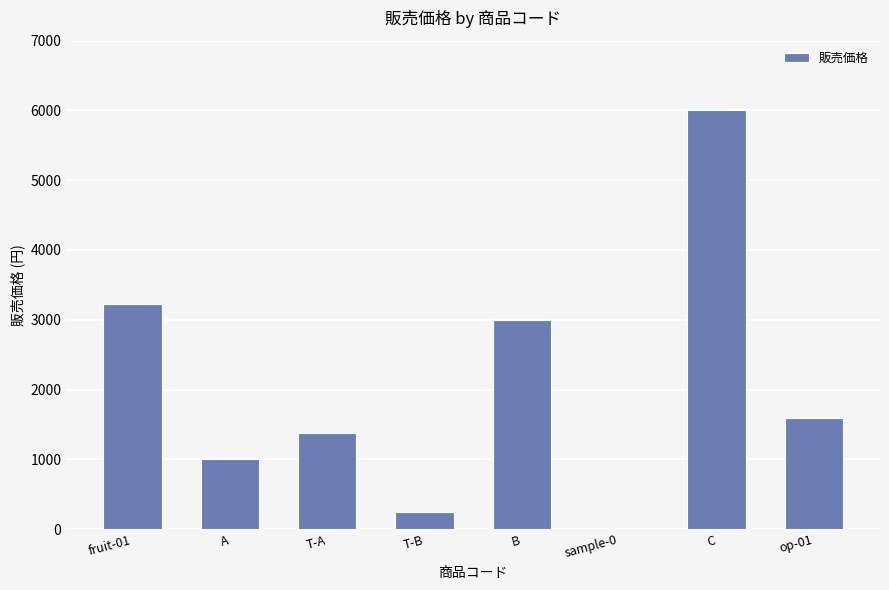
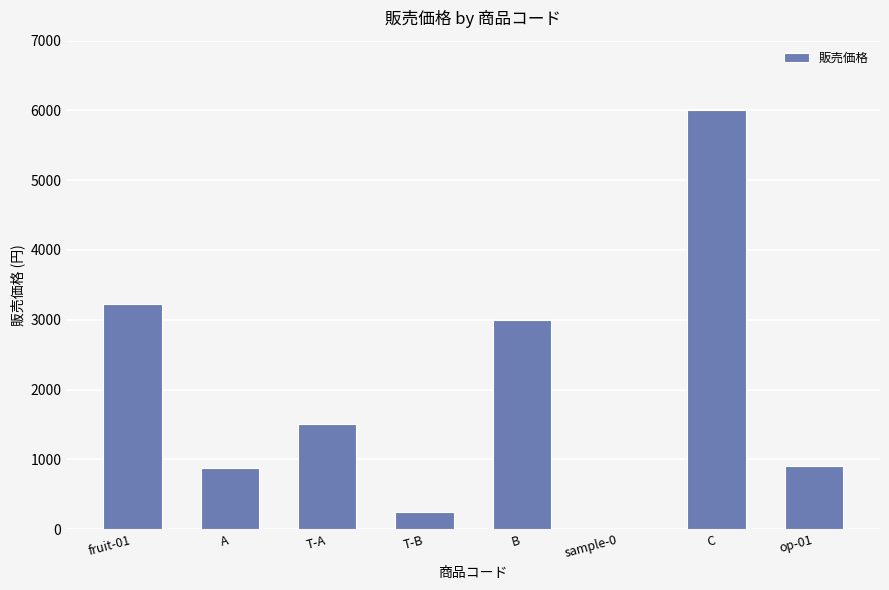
  {
    "fruit-01": 3200,
-   "A": 1000,
-   "T-A": 1400,
+   "A": 900,
+   "T-A": 1500,
    "T-B": 200,
    "B": 3000,
    "sample-0": 0,
    "C": 6000,
-   "op-01": 1600
+   "op-01": 900
  }
